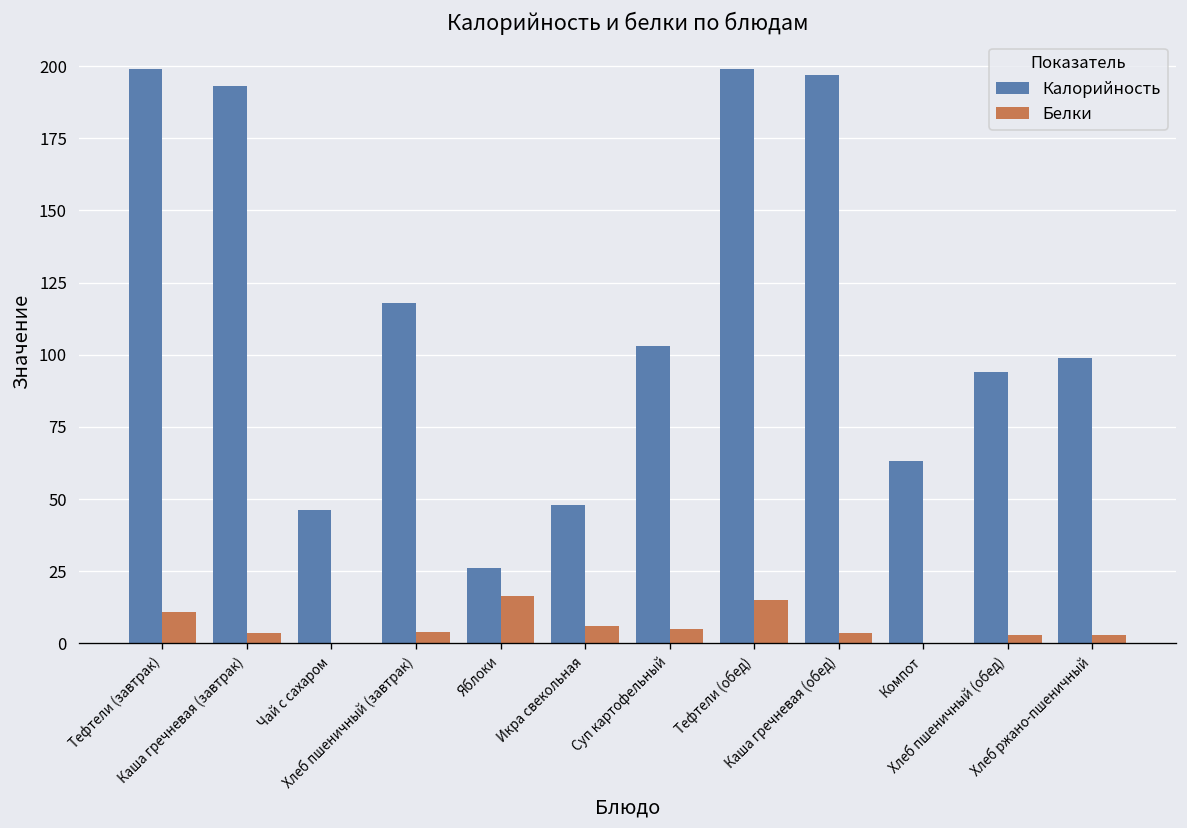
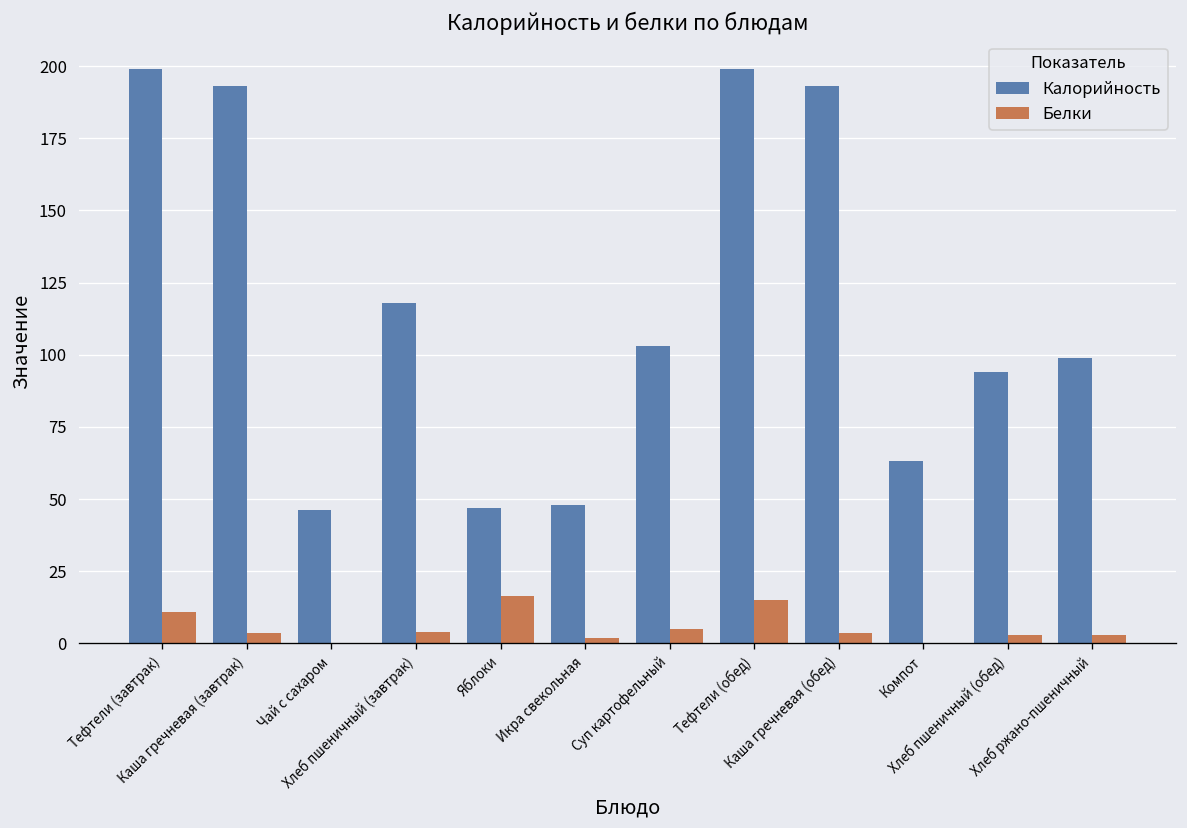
  {
    "Калорийность": {
      "Тефтели (завтрак)": 199,
      "Каша гречневая (завтрак)": 193,
      "Чай с сахаром": 46,
      "Хлеб пшеничный (завтрак)": 118,
-     "Яблоки": 26,
+     "Яблоки": 47,
      "Икра свекольная": 48,
      "Суп картофельный": 103,
      "Тефтели (обед)": 199,
-     "Каша гречневая (обед)": 197,
+     "Каша гречневая (обед)": 193,
      "Компот": 63,
      "Хлеб пшеничный (обед)": 94,
      "Хлеб ржано-пшеничный": 99
    },
    "Белки": {
      "Тефтели (завтрак)": 11,
      "Каша гречневая (завтрак)": 4,
      "Хлеб пшеничный (завтрак)": 4,
      "Яблоки": 17,
-     "Икра свекольная": 6,
+     "Икра свекольная": 2,
      "Суп картофельный": 5,
      "Тефтели (обед)": 15,
      "Каша гречневая (обед)": 4,
      "Компот": 0,
      "Хлеб пшеничный (обед)": 3,
      "Хлеб ржано-пшеничный": 3
    }
  }
